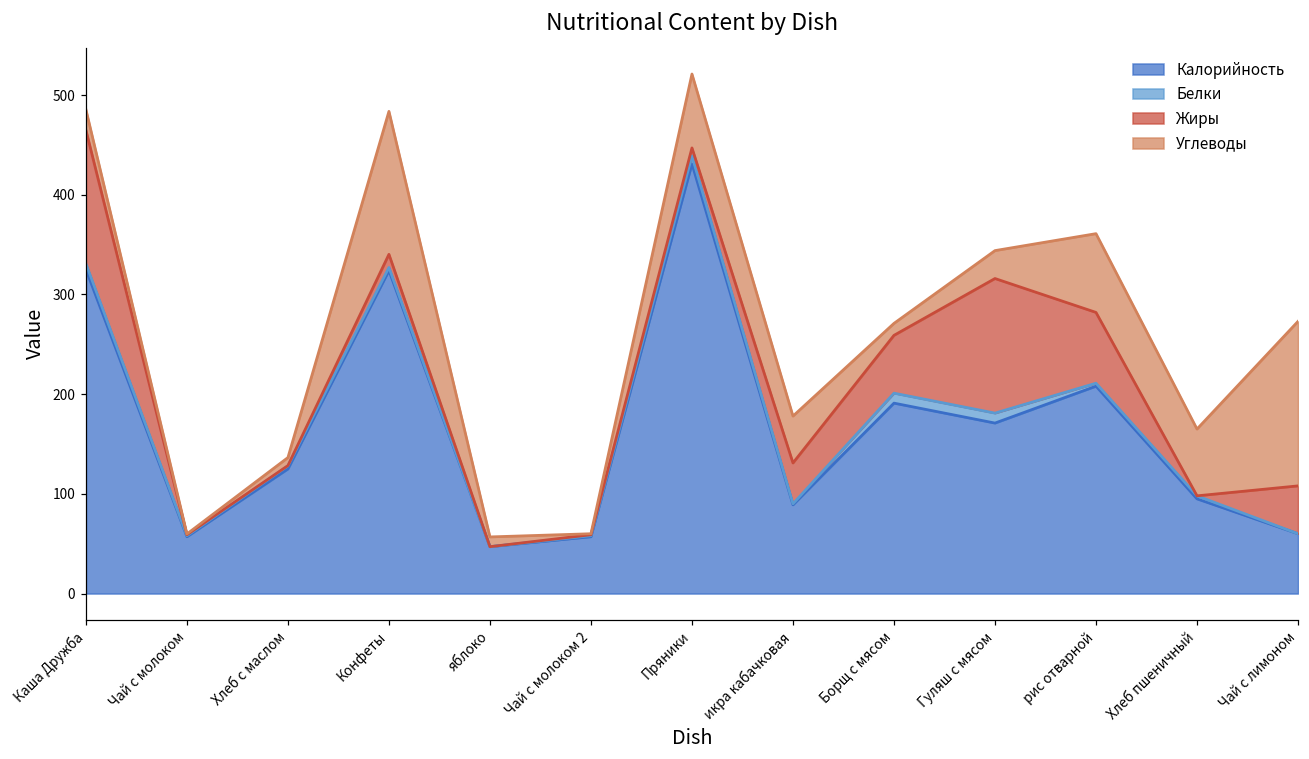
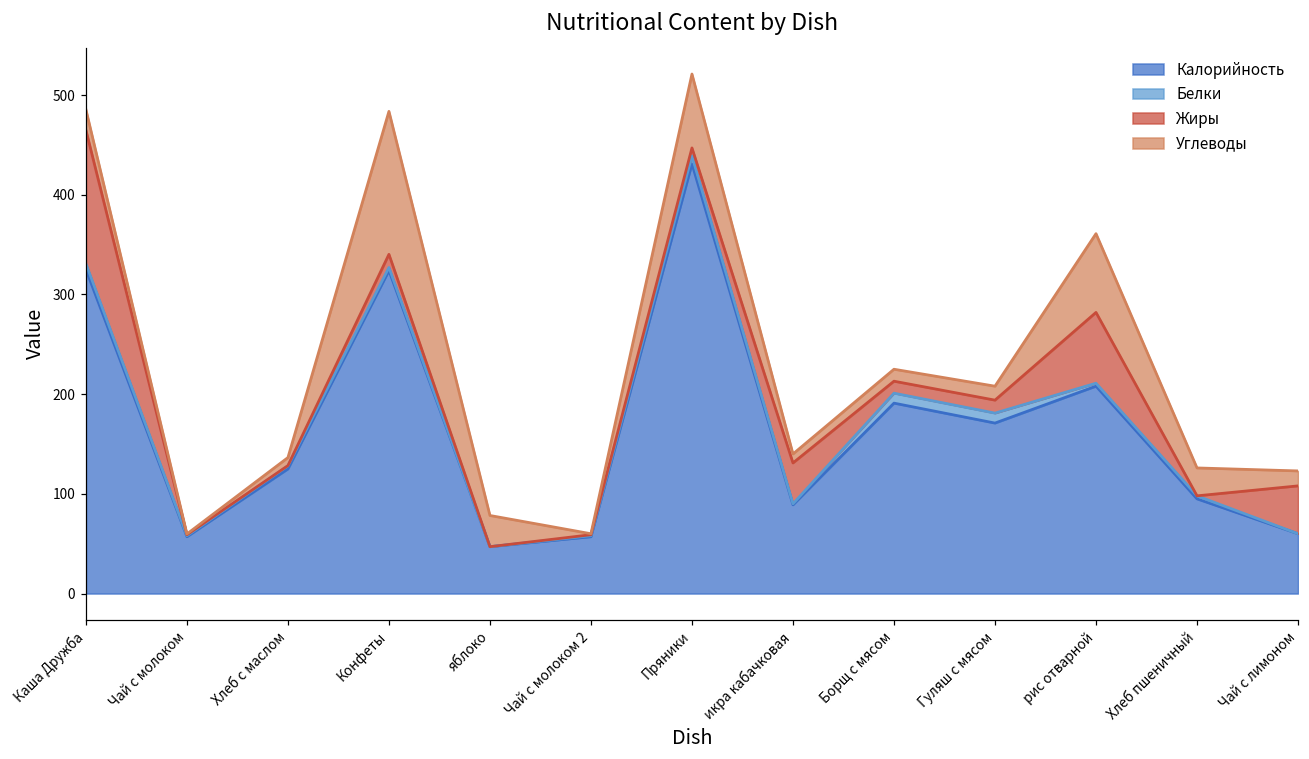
  {
    "Жиры": {
      "Каша Дружба": 130,
      "Конфеты": 10,
      "Пряники": 10,
      "икра кабачковая": 40,
-     "Борщ с мясом": 60,
-     "Гуляш с мясом": 140,
+     "Борщ с мясом": 10,
+     "Гуляш с мясом": 10,
      "рис отварной": 70,
      "Чай с лимоном": 50
    },
    "Углеводы": {
      "Каша Дружба": 20,
      "Хлеб с маслом": 10,
      "Конфеты": 140,
-     "яблоко": 10,
+     "яблоко": 30,
      "Пряники": 70,
-     "икра кабачковая": 50,
+     "икра кабачковая": 10,
      "Борщ с мясом": 10,
-     "Гуляш с мясом": 30,
+     "Гуляш с мясом": 10,
      "рис отварной": 80,
-     "Хлеб пшеничный": 70,
-     "Чай с лимоном": 170
+     "Хлеб пшеничный": 30,
+     "Чай с лимоном": 20
    }
  }
